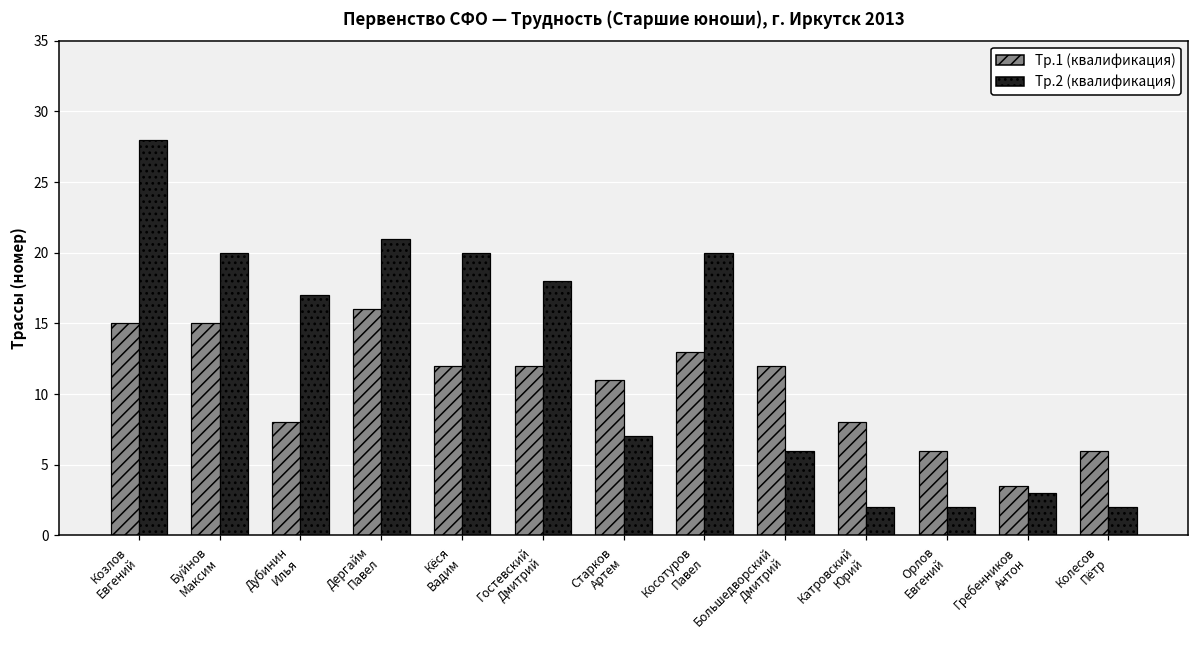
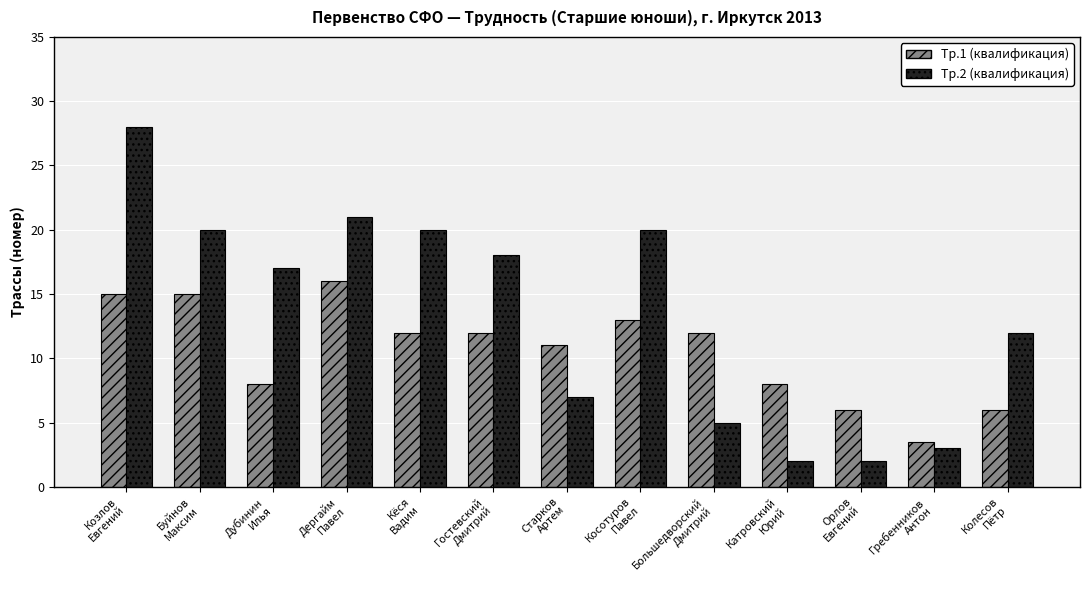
  {
    "Тр.1 (квалификация)": {
      "Козлов Евгений": 15,
      "Буйнов Максим": 15,
      "Дубинин Илья": 8,
      "Дергайм Павел": 16,
      "Кёся Вадим": 12,
      "Гостевский Дмитрий": 12,
      "Старков Артем": 11,
      "Косотуров Павел": 13,
      "Большедворский Дмитрий": 12,
      "Катровский Юрий": 8,
      "Орлов Евгений": 6,
      "Гребенников Антон": 3.5,
      "Колесов Пётр": 6
    },
    "Тр.2 (квалификация)": {
      "Козлов Евгений": 28,
      "Буйнов Максим": 20,
      "Дубинин Илья": 17,
      "Дергайм Павел": 21,
      "Кёся Вадим": 20,
      "Гостевский Дмитрий": 18,
      "Старков Артем": 7,
      "Косотуров Павел": 20,
-     "Большедворский Дмитрий": 6,
+     "Большедворский Дмитрий": 5,
      "Катровский Юрий": 2,
      "Орлов Евгений": 2,
      "Гребенников Антон": 3,
-     "Колесов Пётр": 2
+     "Колесов Пётр": 12
    }
  }
